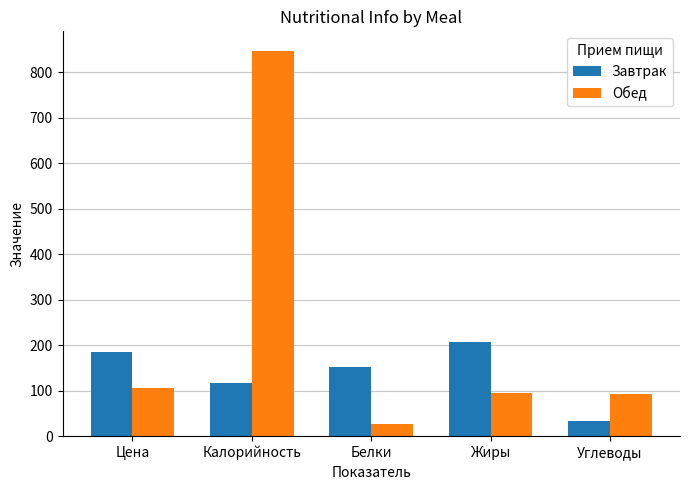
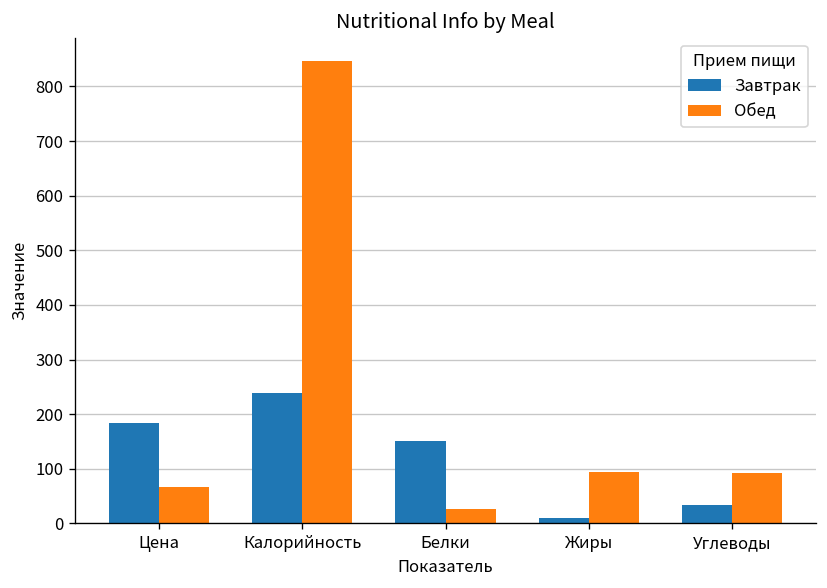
  {
    "Завтрак": {
      "Цена": 180,
-     "Калорийность": 120,
+     "Калорийность": 240,
      "Белки": 150,
-     "Жиры": 210,
+     "Жиры": 10,
      "Углеводы": 30
    },
    "Обед": {
-     "Цена": 110,
+     "Цена": 70,
      "Калорийность": 850,
      "Белки": 30,
      "Жиры": 100,
      "Углеводы": 90
    }
  }
